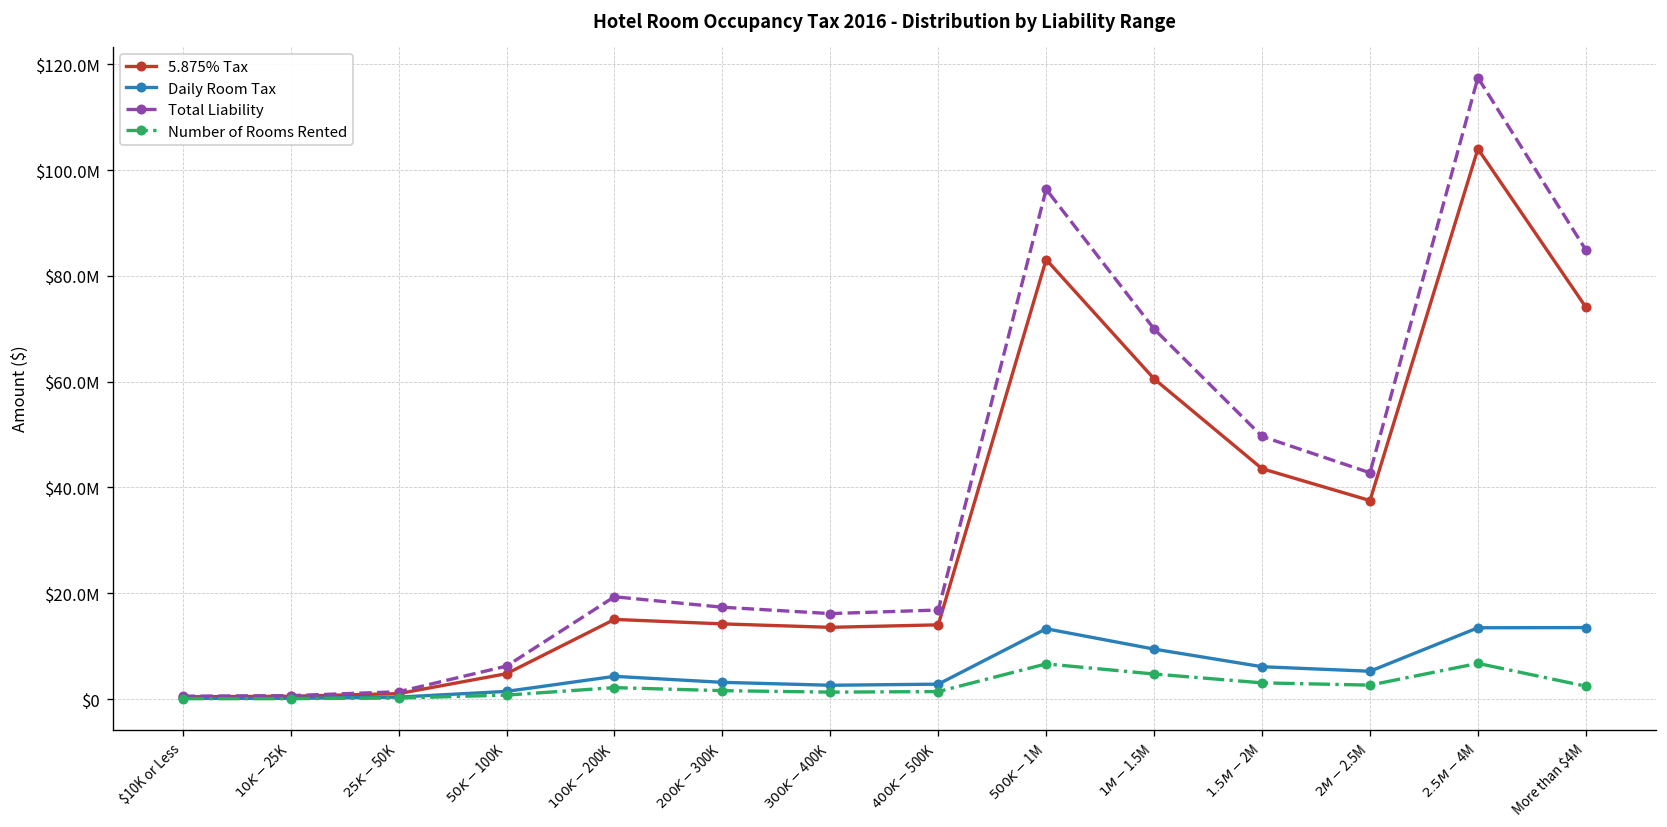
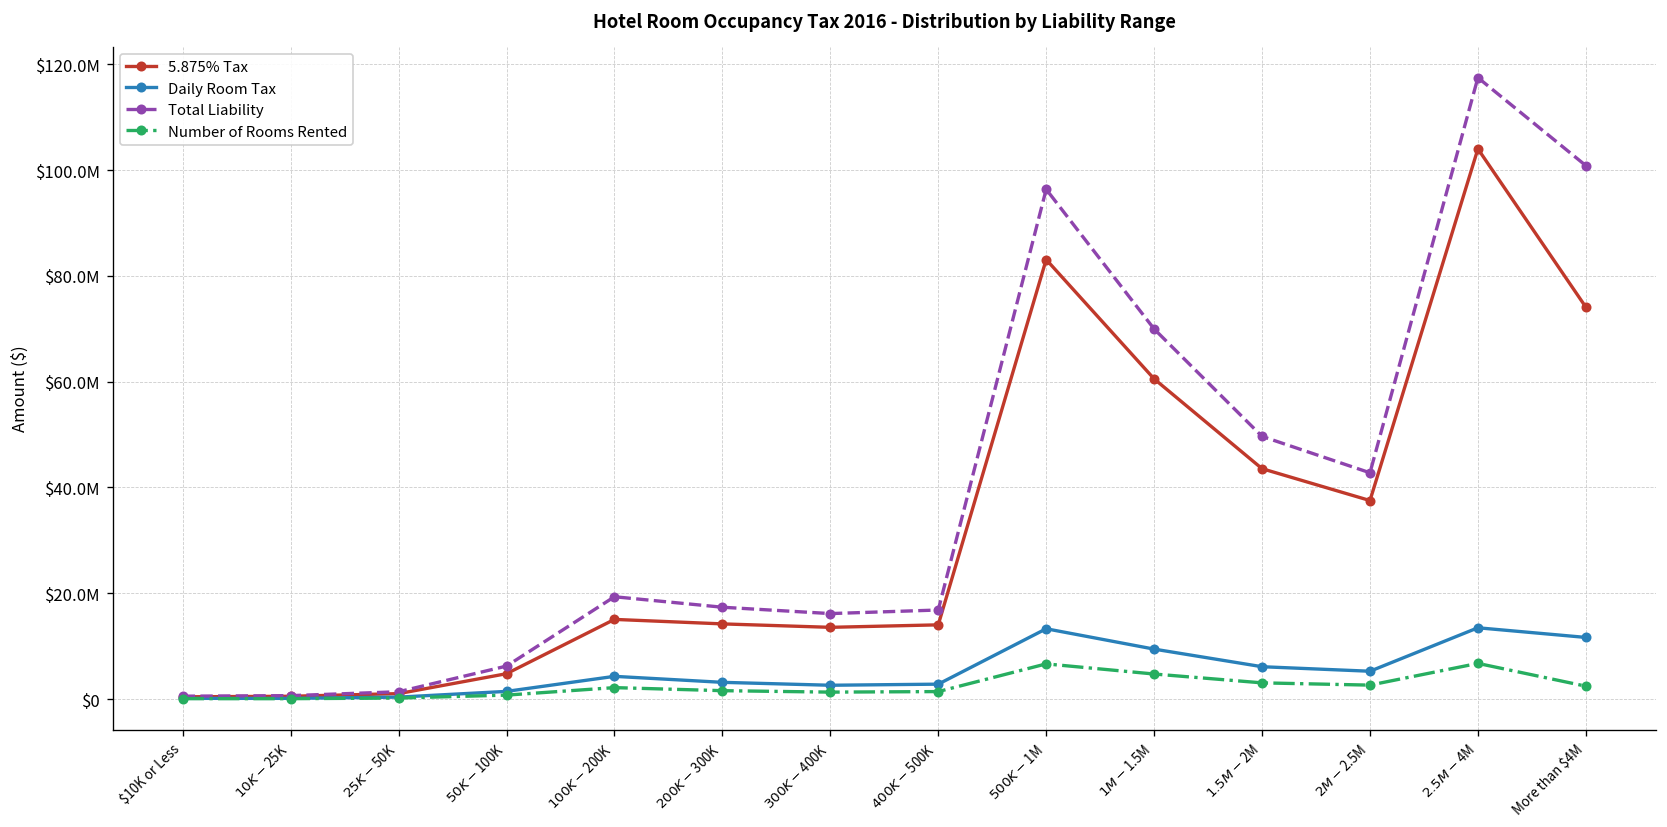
  {
    "5.875% Tax": {
      "More than $4M": "$74000000"
    },
    "Daily Room Tax": {
-     "More than $4M": "$14000000"
+     "More than $4M": "$12000000"
    },
    "Total Liability": {
-     "More than $4M": "$85000000"
+     "More than $4M": "$101000000"
    },
    "Number of Rooms Rented": {
      "More than $4M": "$2000000"
    }
  }
